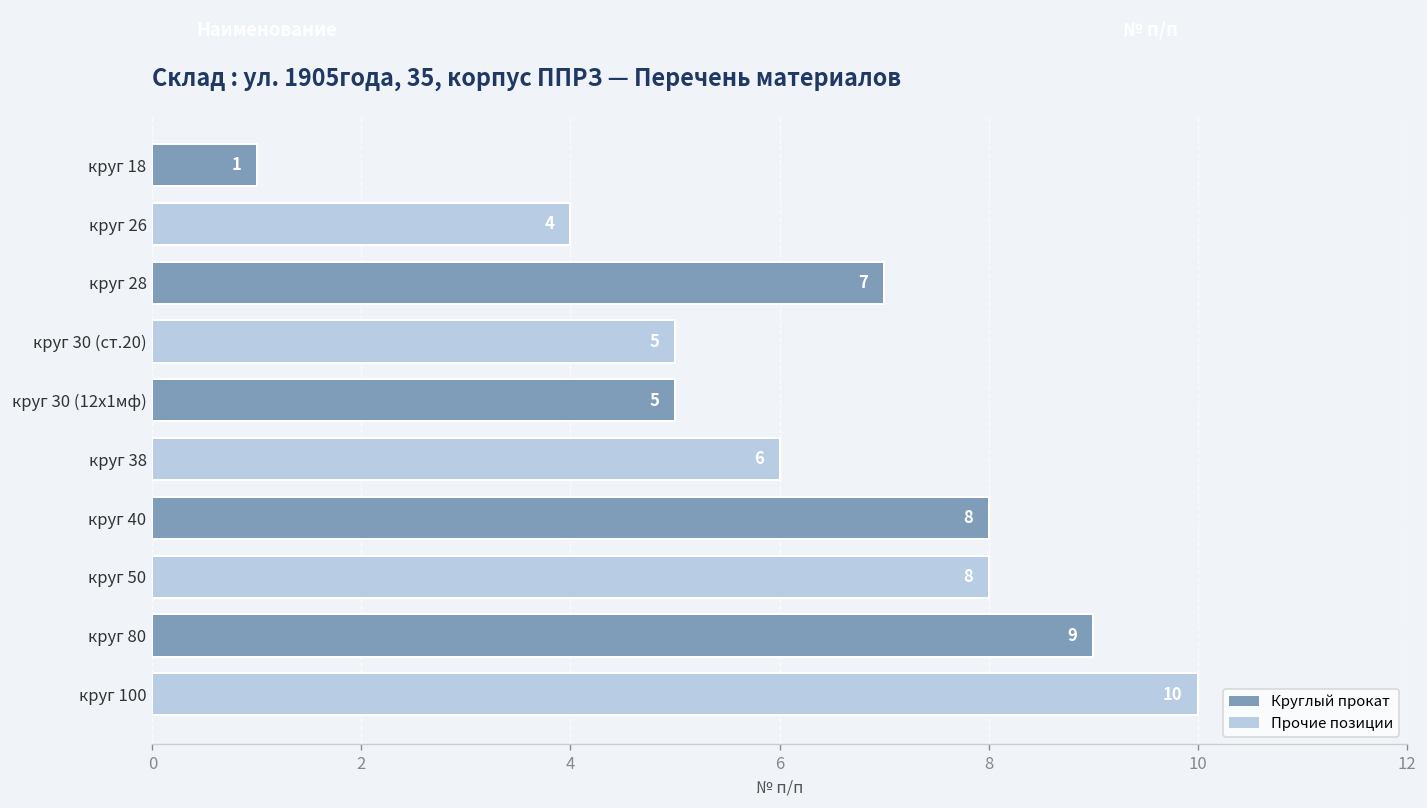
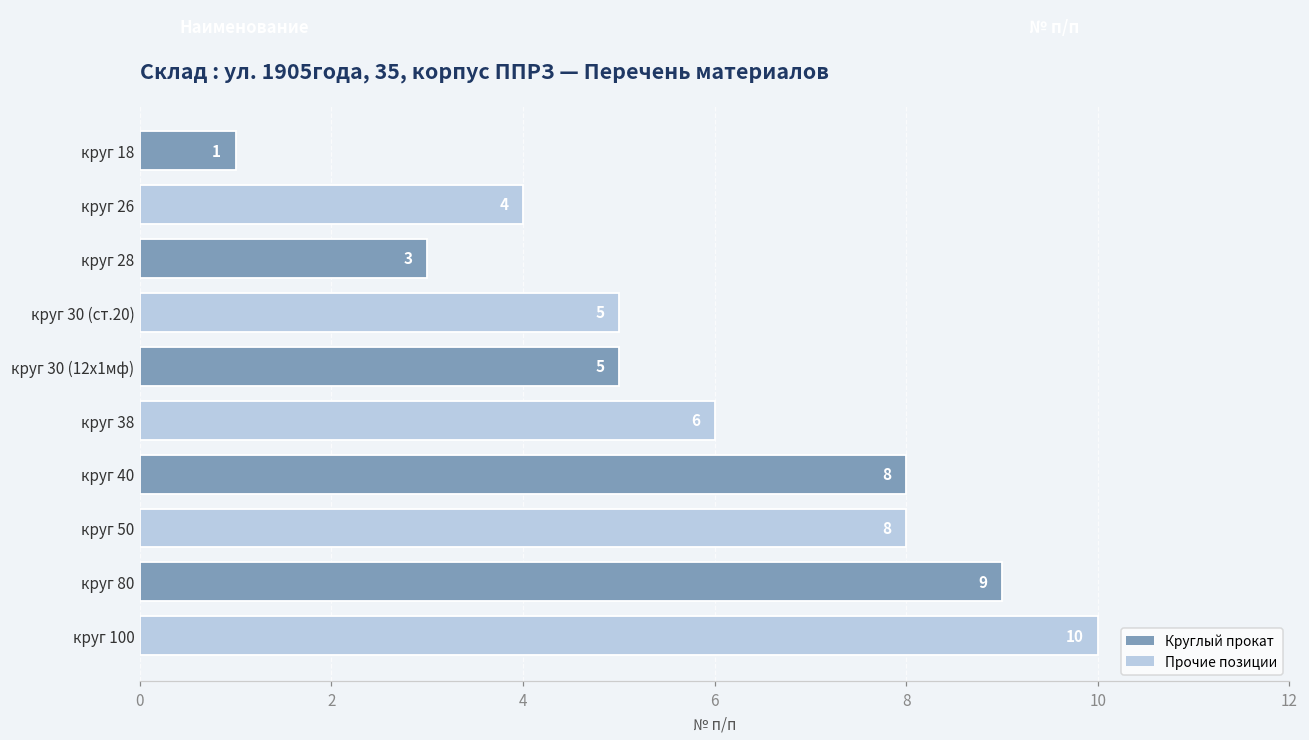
  {
    "круг 18": 1,
    "круг 26": 4,
-   "круг 28": 7,
+   "круг 28": 3,
    "круг 30 (ст.20)": 5,
    "круг 30 (12х1мф)": 5,
    "круг 38": 6,
    "круг 40": 8,
    "круг 50": 8,
    "круг 80": 9,
    "круг 100": 10
  }
